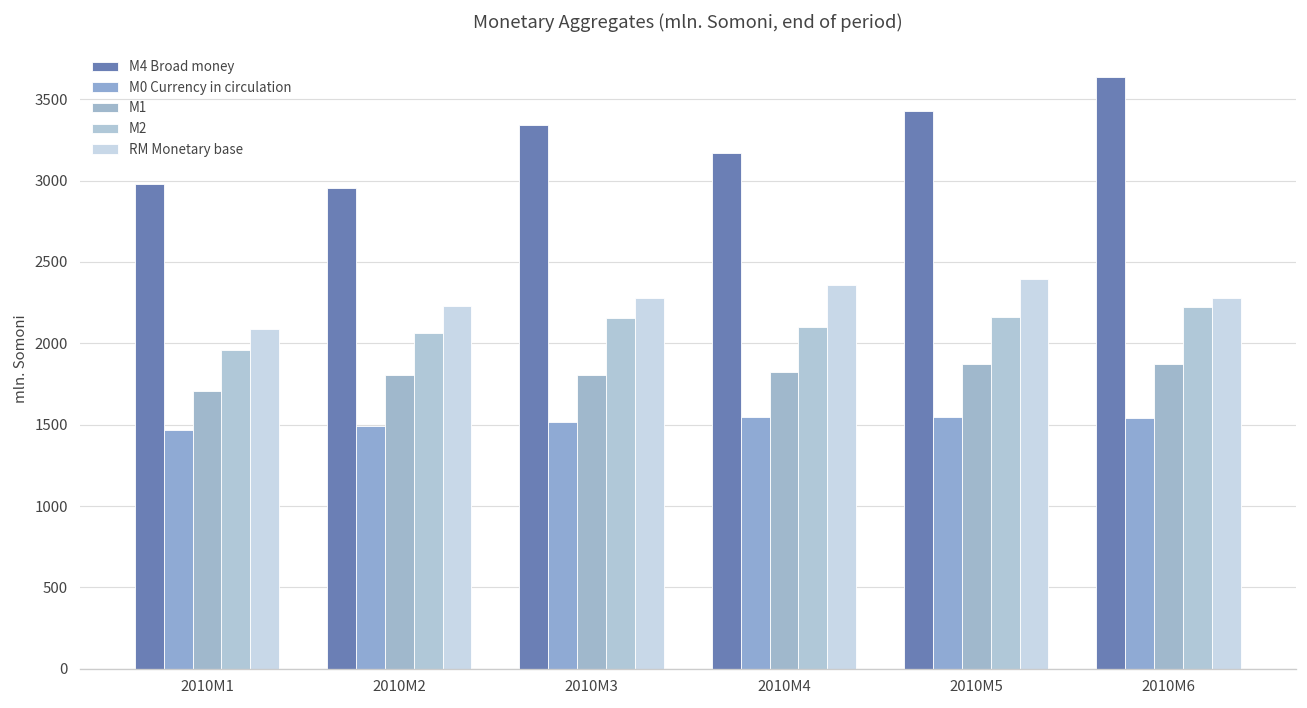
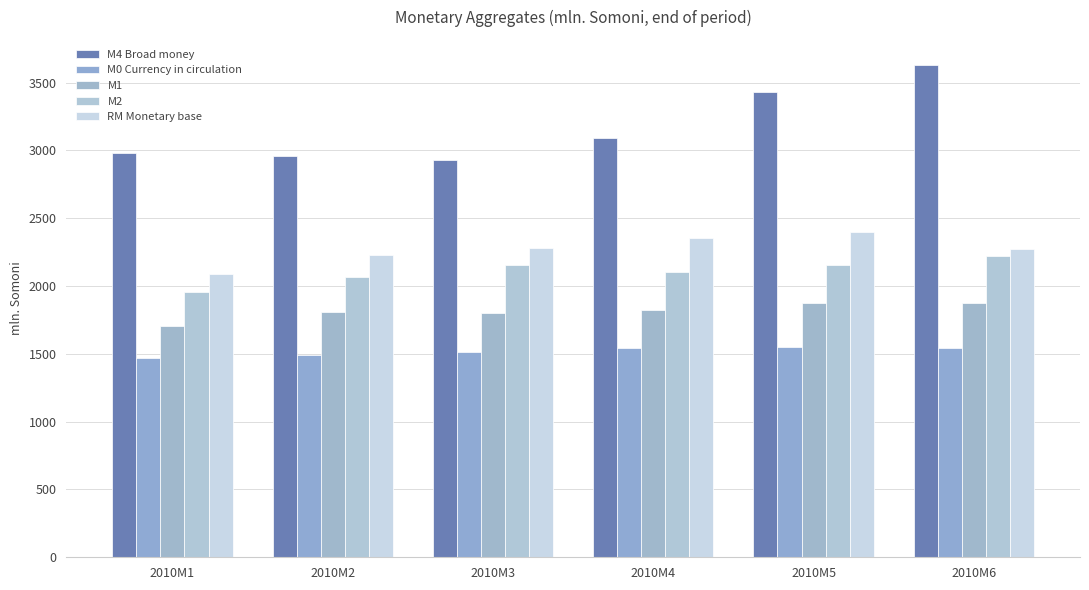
  {
    "M4 Broad money": {
      "2010M1": 2980,
      "2010M2": 2960,
-     "2010M3": 3340,
-     "2010M4": 3170,
+     "2010M3": 2930,
+     "2010M4": 3090,
      "2010M5": 3430,
      "2010M6": 3630
    }
  }
